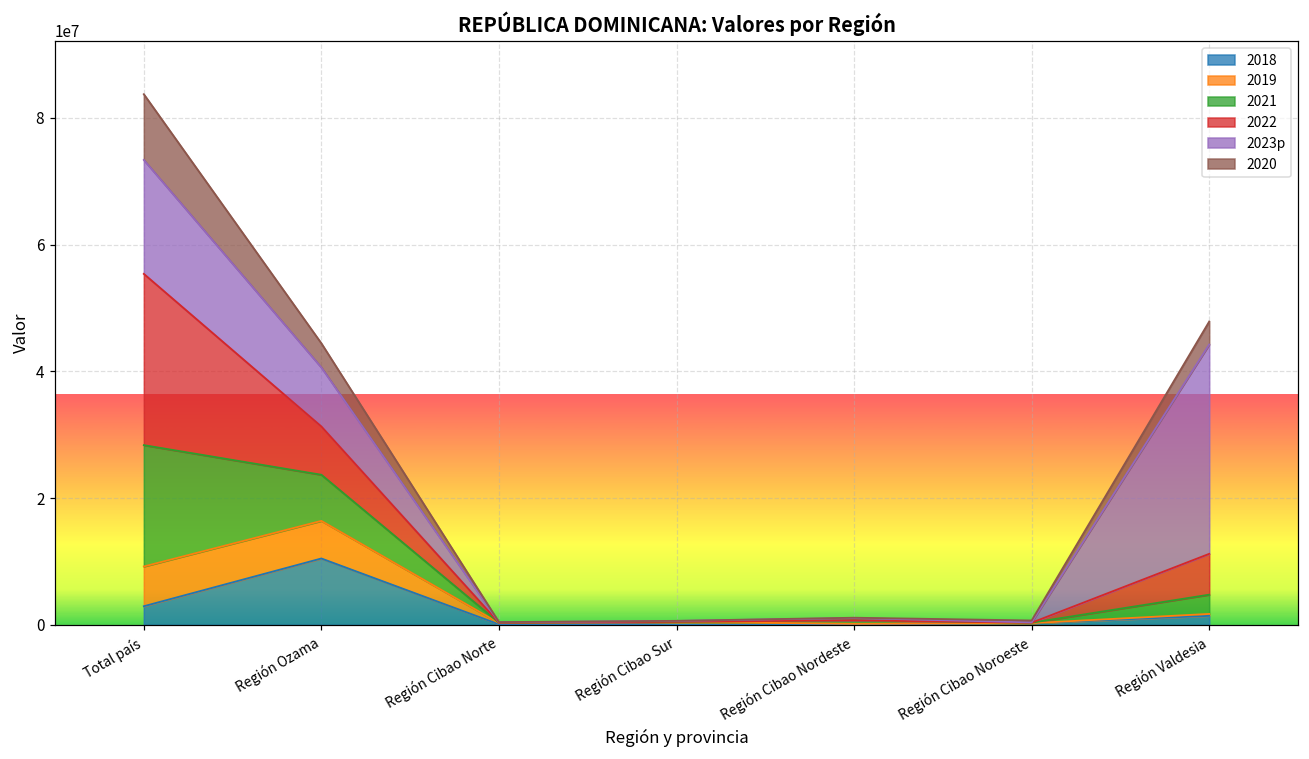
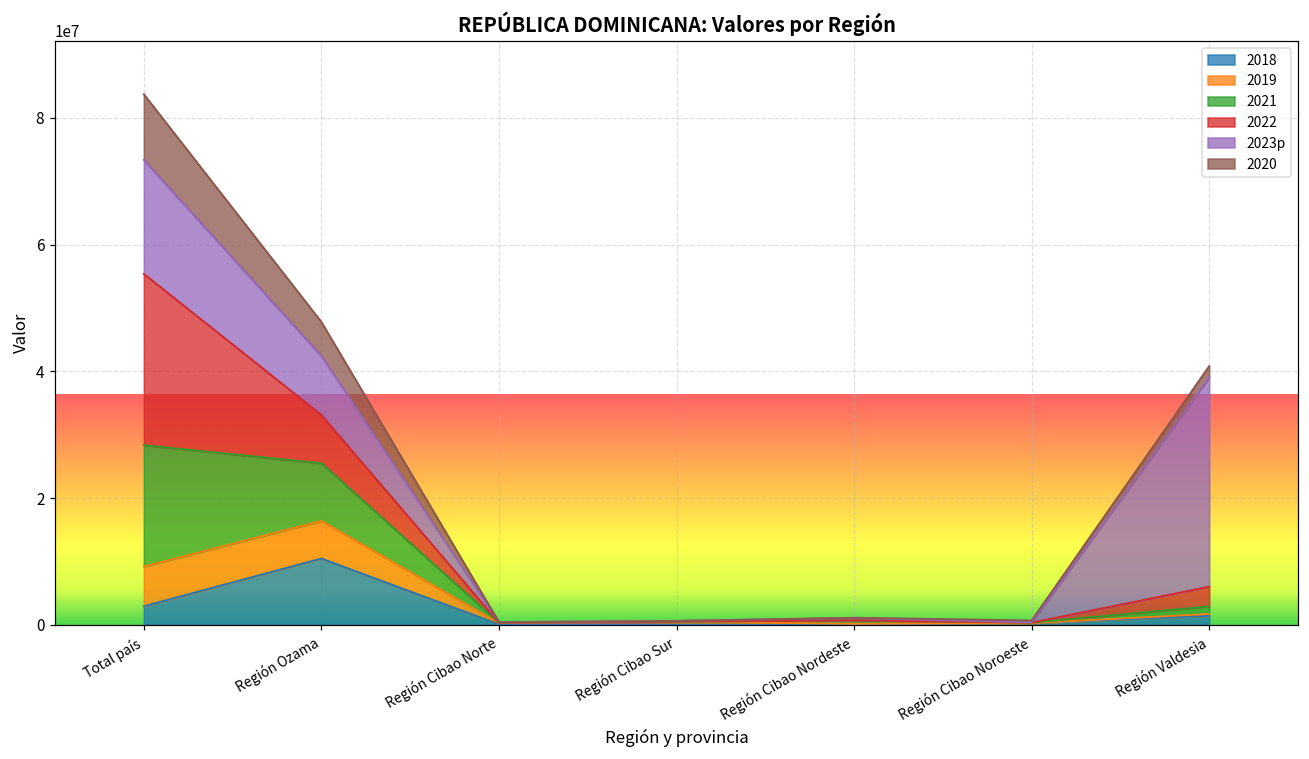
  {
    "2018": {
      "Total país": 3000000,
      "Región Ozama": 10000000
    },
    "2019": {
      "Total país": 6000000,
      "Región Ozama": 6000000
    },
    "2021": {
      "Total país": 19000000,
-     "Región Ozama": 7000000,
-     "Región Valdesia": 3000000
+     "Región Ozama": 9000000,
+     "Región Valdesia": 1000000
    },
    "2022": {
      "Total país": 27000000,
      "Región Ozama": 8000000,
-     "Región Valdesia": 6000000
+     "Región Valdesia": 3000000
    },
    "2023p": {
      "Total país": 18000000,
      "Región Ozama": 9000000,
      "Región Valdesia": 33000000
    },
    "2020": {
      "Total país": 10000000,
-     "Región Ozama": 4000000,
-     "Región Valdesia": 4000000
+     "Región Ozama": 5000000,
+     "Región Valdesia": 2000000
    }
  }
